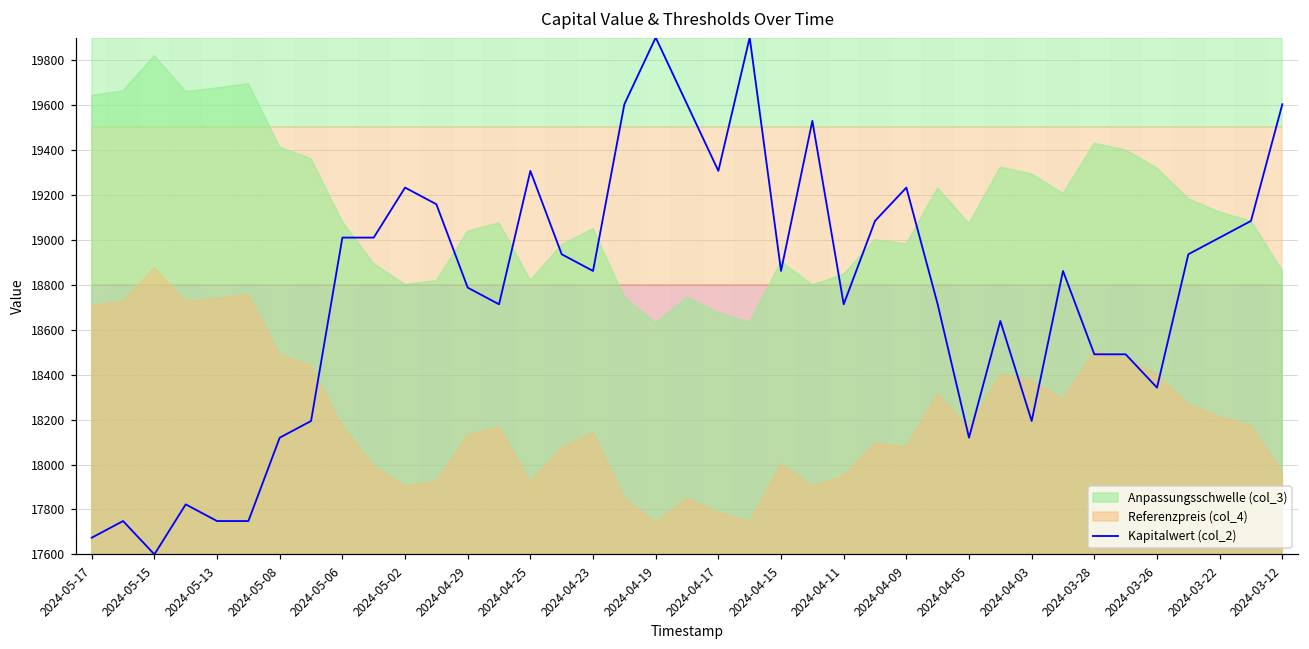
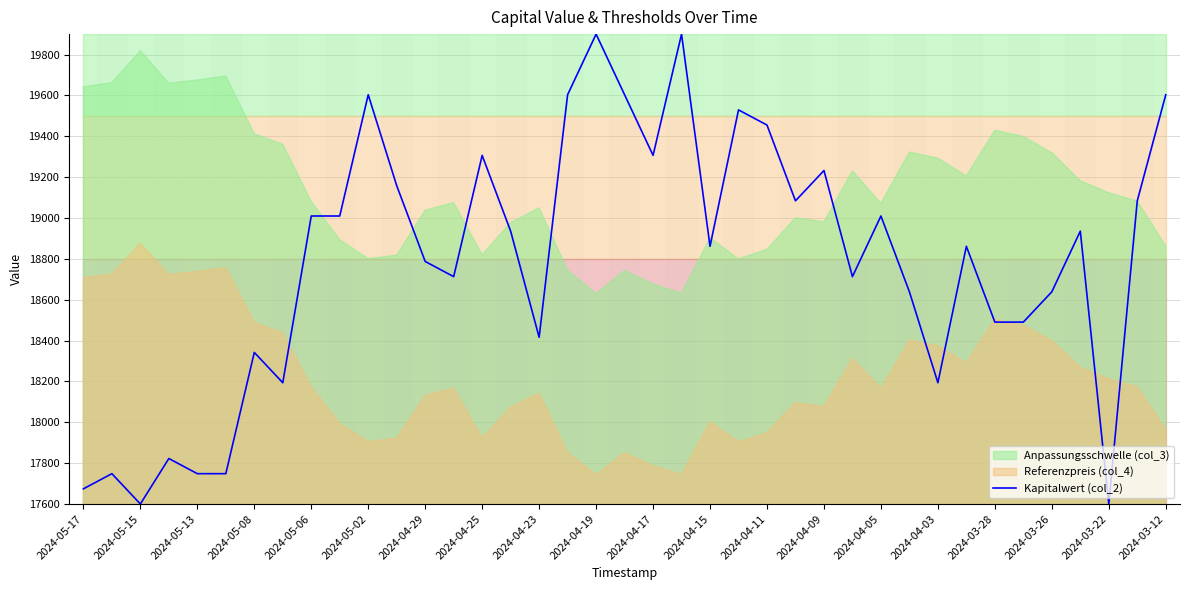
  {
    "Kapitalwert (col_2)": {
      "2024-05-17": 17670,
      "2024-05-15": 17600,
      "2024-05-13": 17750,
-     "2024-05-08": 18120,
+     "2024-05-08": 18340,
      "2024-05-06": 19010,
-     "2024-05-02": 19230,
+     "2024-05-02": 19600,
      "2024-04-29": 18790,
      "2024-04-25": 19310,
-     "2024-04-23": 18860,
+     "2024-04-23": 18420,
      "2024-04-17": 19310,
      "2024-04-15": 18860,
-     "2024-04-11": 18710,
+     "2024-04-11": 19450,
      "2024-04-09": 19230,
-     "2024-04-05": 18120,
+     "2024-04-05": 19010,
      "2024-04-03": 18190,
      "2024-03-28": 18490,
-     "2024-03-26": 18340,
-     "2024-03-22": 19010,
+     "2024-03-26": 18640,
+     "2024-03-22": 17600,
      "2024-03-12": 19600
    }
  }
